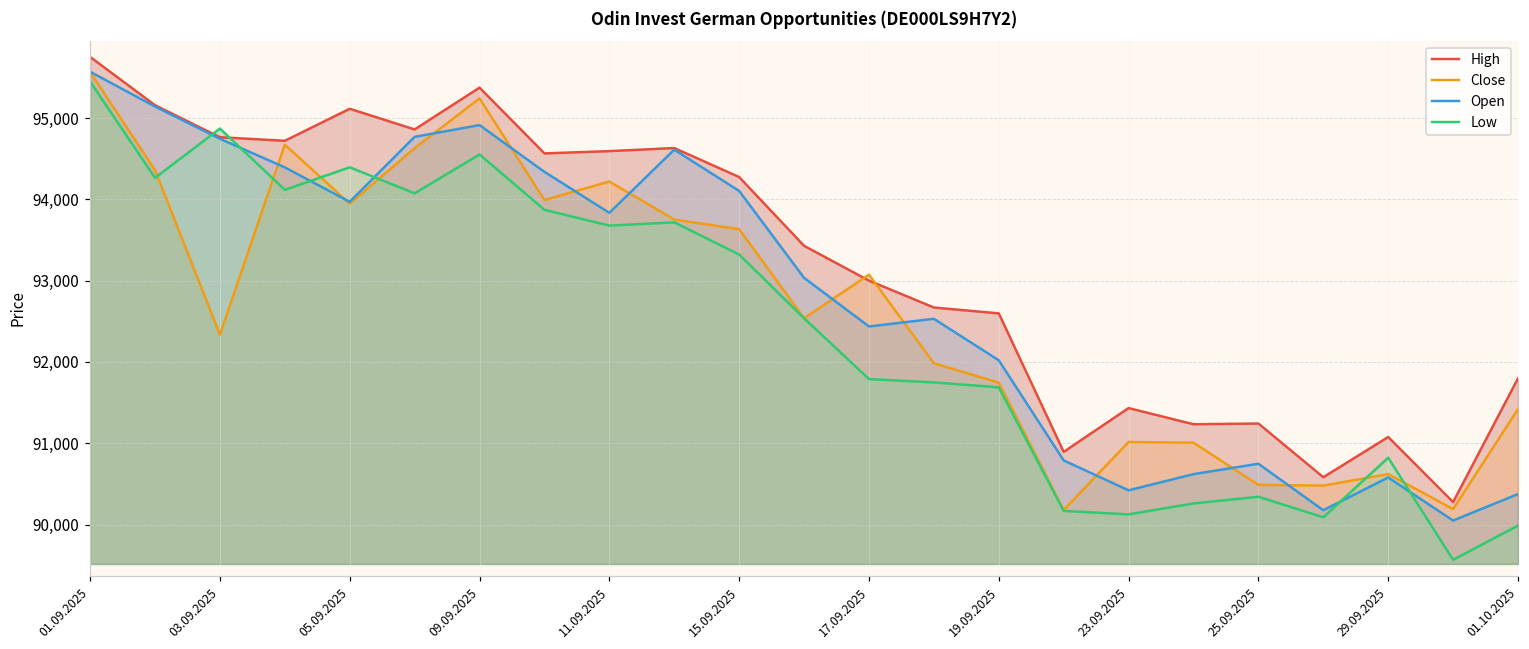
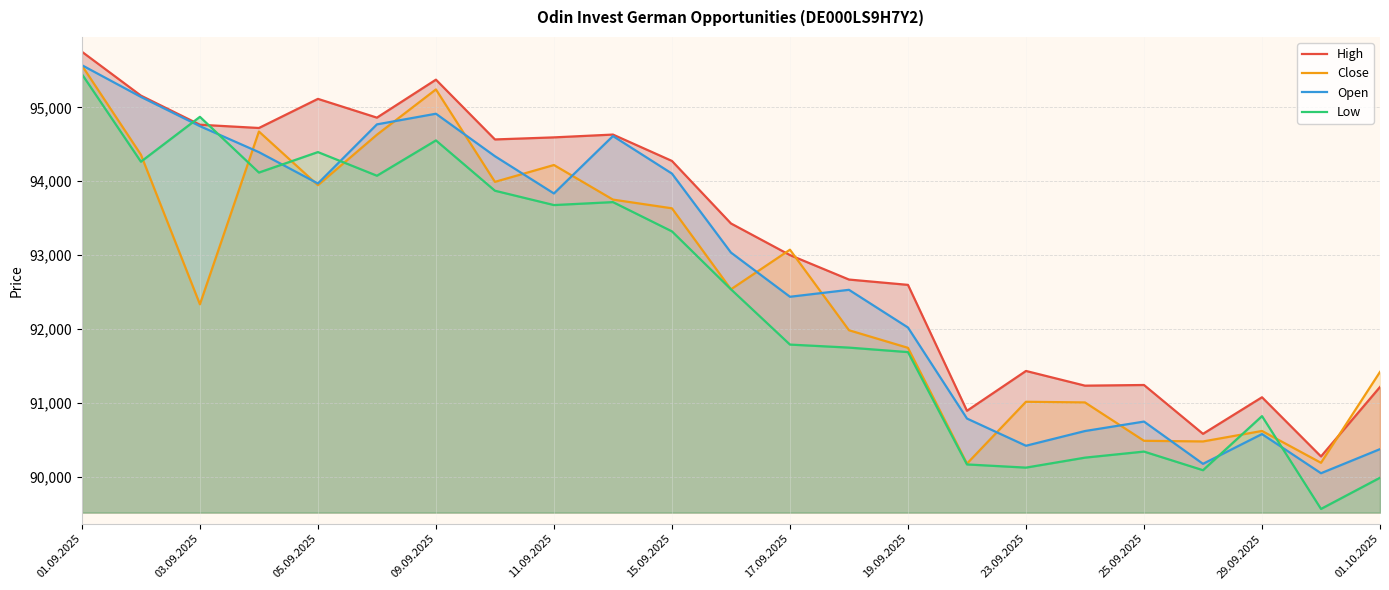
  {
    "High": {
-     "01.10.2025": "91,800"
+     "01.10.2025": "91,200"
    },
    "Close": {
      "03.09.2025": "92,300",
      "09.09.2025": "95,200",
      "11.09.2025": "94,200",
      "15.09.2025": "93,600",
      "17.09.2025": "93,100",
      "19.09.2025": "91,700",
      "23.09.2025": "91,000",
      "25.09.2025": "90,500",
      "29.09.2025": "90,600",
      "01.10.2025": "91,400"
    },
    "Open": {
      "09.09.2025": "94,900",
      "11.09.2025": "93,800",
      "15.09.2025": "94,100",
      "17.09.2025": "92,400",
      "19.09.2025": "92,000",
      "23.09.2025": "90,400",
      "25.09.2025": "90,700",
      "29.09.2025": "90,600",
      "01.10.2025": "90,400"
    },
    "Low": {
      "01.09.2025": "95,500",
      "05.09.2025": "94,400",
      "09.09.2025": "94,600",
      "11.09.2025": "93,700",
      "15.09.2025": "93,300",
      "17.09.2025": "91,800",
      "19.09.2025": "91,700",
      "23.09.2025": "90,100",
      "25.09.2025": "90,300",
      "29.09.2025": "90,800",
      "01.10.2025": "90,000"
    }
  }
